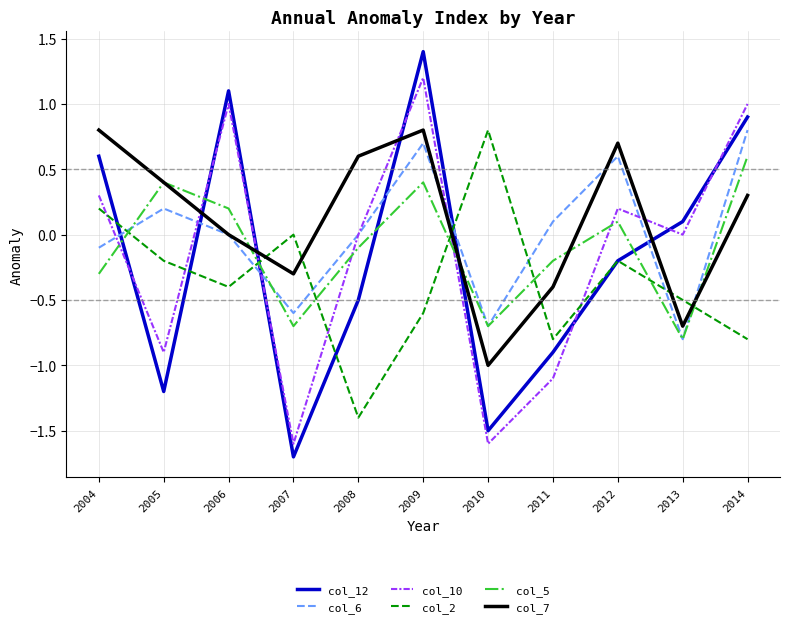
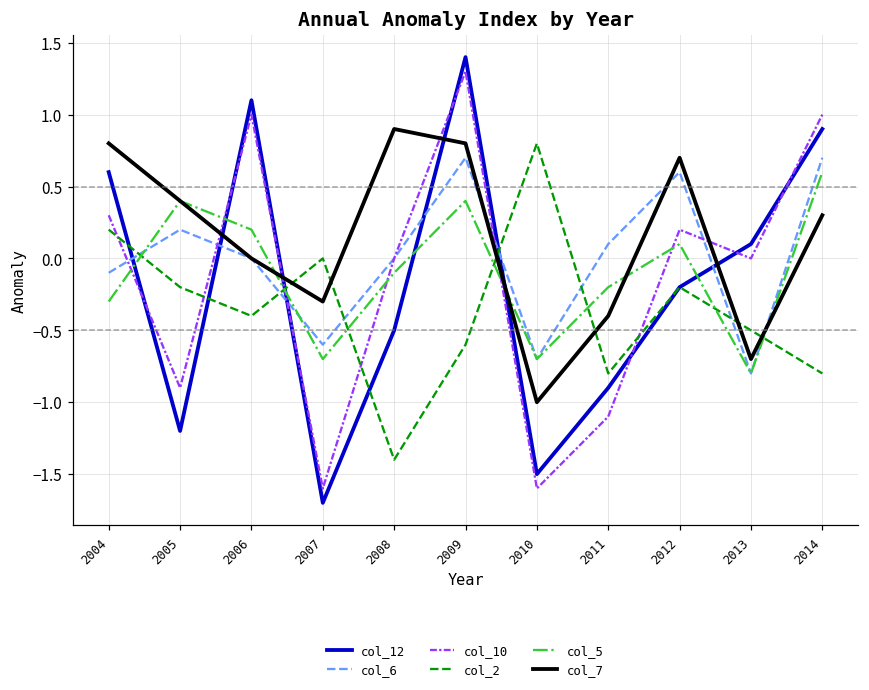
  {
    "col_12": {
      "2004": 0.6,
      "2005": -1.2,
      "2006": 1.1,
      "2007": -1.7,
      "2008": -0.5,
      "2009": 1.4,
      "2010": -1.5,
      "2011": -0.9,
      "2013": 0.1,
      "2014": 0.9
    },
    "col_6": {
      "2004": -0.1,
      "2005": 0.2,
      "2007": -0.6,
      "2009": 0.7,
      "2011": 0.1,
      "2012": 0.6,
-     "2014": 0.8
+     "2014": 0.7
    },
    "col_10": {
      "2004": 0.3,
      "2005": -0.9,
      "2006": 1.0,
      "2007": -1.6,
-     "2009": 1.2,
+     "2009": 1.3,
      "2010": -1.6,
      "2011": -1.1,
      "2012": 0.2,
      "2013": 0.0,
      "2014": 1.0
    },
    "col_2": {
      "2004": 0.2,
      "2005": -0.2,
      "2006": -0.4,
      "2007": 0.0,
      "2008": -1.4,
      "2009": -0.6,
      "2010": 0.8,
      "2011": -0.8,
      "2013": -0.5,
      "2014": -0.8
    },
    "col_5": {
      "2004": -0.3,
      "2006": 0.2,
      "2007": -0.7,
      "2008": -0.1,
      "2009": 0.4,
      "2011": -0.2,
      "2012": 0.1,
      "2014": 0.6
    },
    "col_7": {
      "2004": 0.8,
      "2007": -0.3,
-     "2008": 0.6,
+     "2008": 0.9,
      "2009": 0.8,
      "2010": -1.0,
      "2011": -0.4,
      "2012": 0.7,
      "2013": -0.7,
      "2014": 0.3
    }
  }
